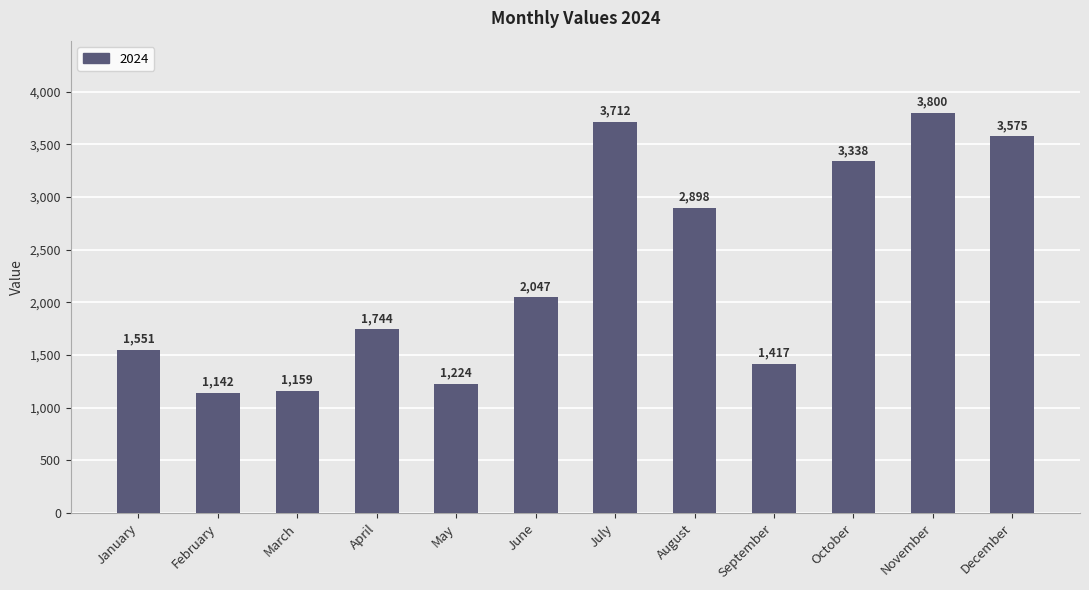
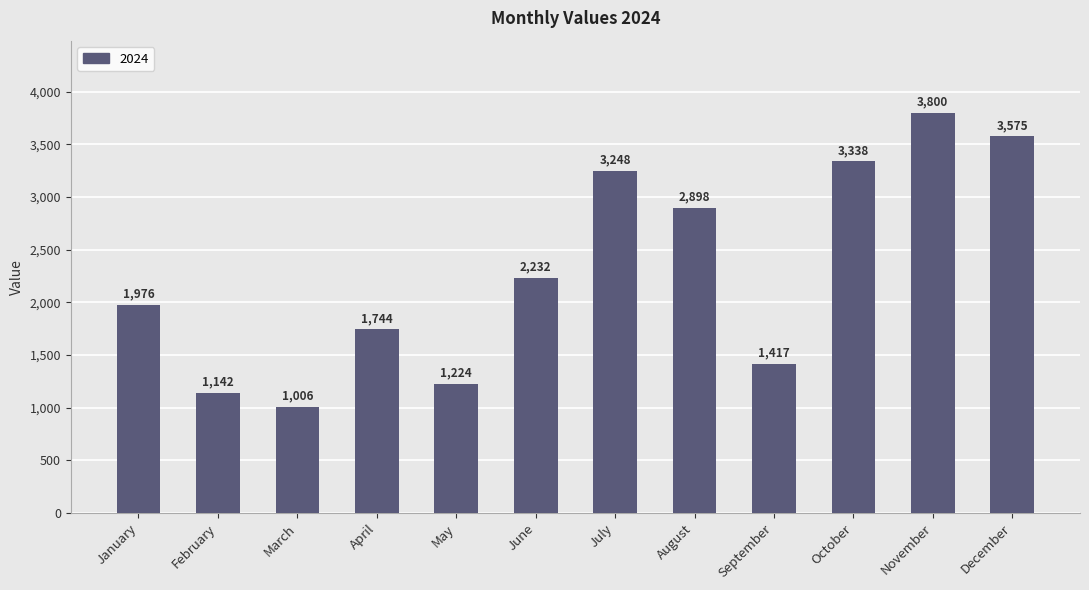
  {
-   "January": "1,551",
+   "January": "1,976",
    "February": "1,142",
-   "March": "1,159",
+   "March": "1,006",
    "April": "1,744",
-   "June": "2,047",
-   "July": "3,712",
+   "June": "2,232",
+   "July": "3,248",
    "August": "2,898",
    "October": "3,338",
    "November": "3,800",
    "December": "3,575"
  }
